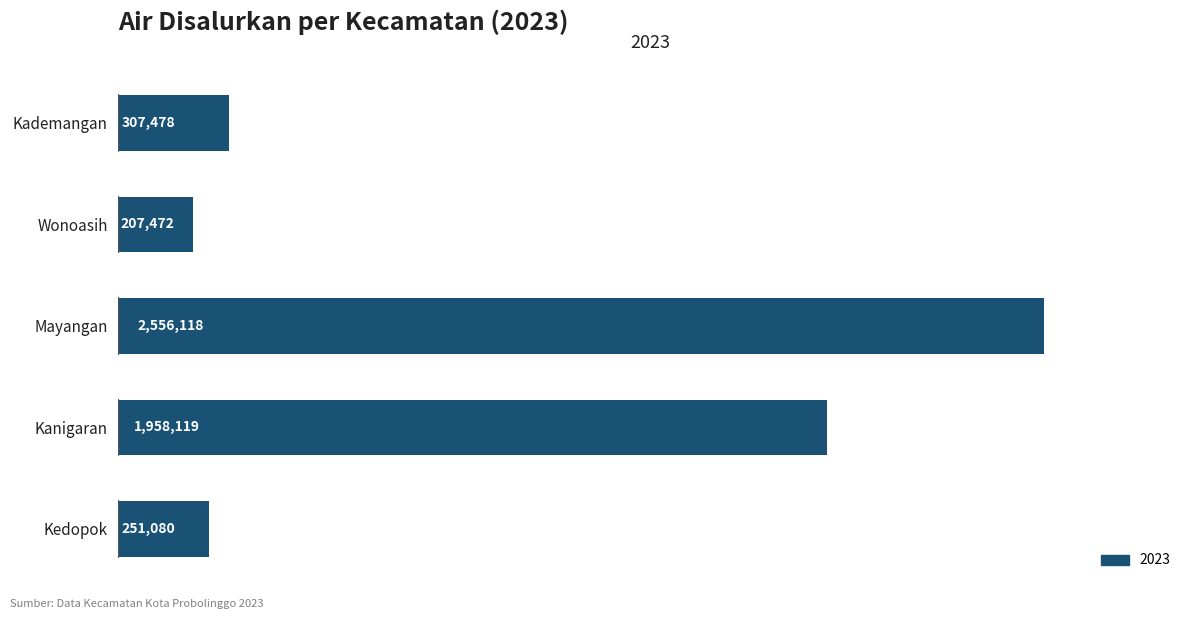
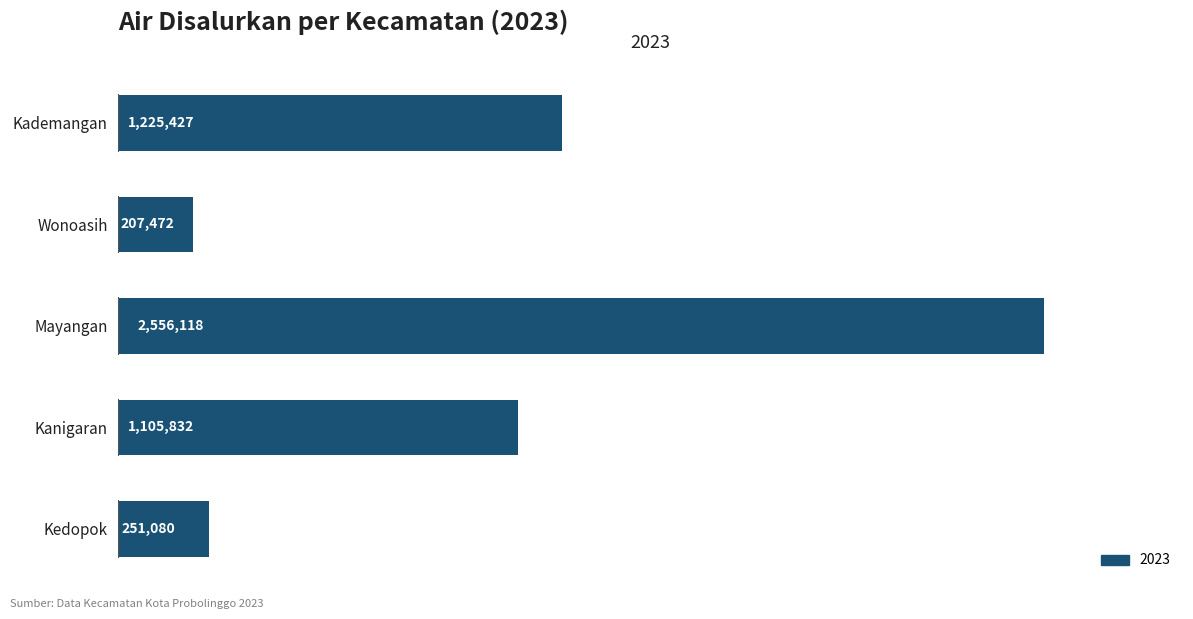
  {
    "2023": {
-     "Kademangan": "307,478",
+     "Kademangan": "1,225,427",
      "Wonoasih": "207,472",
      "Mayangan": "2,556,118",
-     "Kanigaran": "1,958,119",
+     "Kanigaran": "1,105,832",
      "Kedopok": "251,080"
    }
  }
